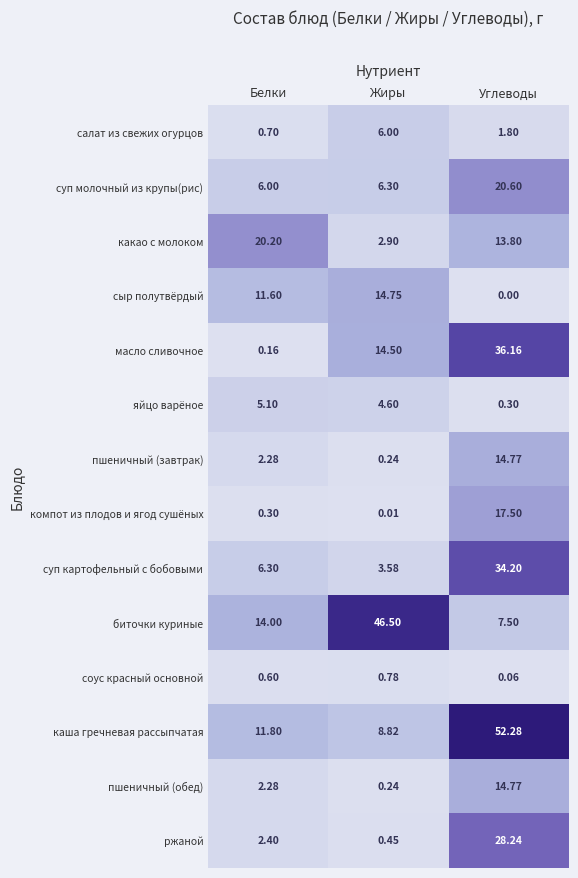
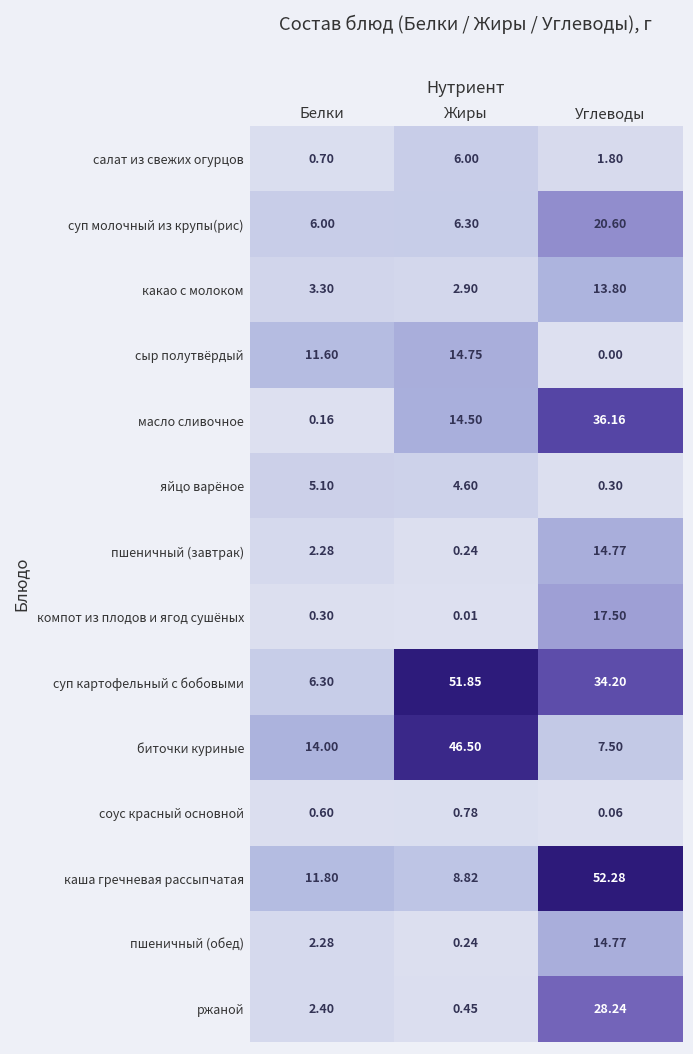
  {
    "салат из свежих огурцов": {
      "Белки": 0.70,
      "Жиры": 6.00,
      "Углеводы": 1.80
    },
    "суп молочный из крупы(рис)": {
      "Белки": 6.00,
      "Жиры": 6.30,
      "Углеводы": 20.60
    },
    "какао с молоком": {
-     "Белки": 20.20,
+     "Белки": 3.30,
      "Жиры": 2.90,
      "Углеводы": 13.80
    },
    "сыр полутвёрдый": {
      "Белки": 11.60,
      "Жиры": 14.75,
      "Углеводы": 0.00
    },
    "масло сливочное": {
      "Белки": 0.16,
      "Жиры": 14.50,
      "Углеводы": 36.16
    },
    "яйцо варёное": {
      "Белки": 5.10,
      "Жиры": 4.60,
      "Углеводы": 0.30
    },
    "пшеничный (завтрак)": {
      "Белки": 2.28,
      "Жиры": 0.24,
      "Углеводы": 14.77
    },
    "компот из плодов и ягод сушёных": {
      "Белки": 0.30,
      "Жиры": 0.01,
      "Углеводы": 17.50
    },
    "суп картофельный с бобовыми": {
      "Белки": 6.30,
-     "Жиры": 3.58,
+     "Жиры": 51.85,
      "Углеводы": 34.20
    },
    "биточки куриные": {
      "Белки": 14.00,
      "Жиры": 46.50,
      "Углеводы": 7.50
    },
    "соус красный основной": {
      "Белки": 0.60,
      "Жиры": 0.78,
      "Углеводы": 0.06
    },
    "каша гречневая рассыпчатая": {
      "Белки": 11.80,
      "Жиры": 8.82,
      "Углеводы": 52.28
    },
    "пшеничный (обед)": {
      "Белки": 2.28,
      "Жиры": 0.24,
      "Углеводы": 14.77
    },
    "ржаной": {
      "Белки": 2.40,
      "Жиры": 0.45,
      "Углеводы": 28.24
    }
  }
